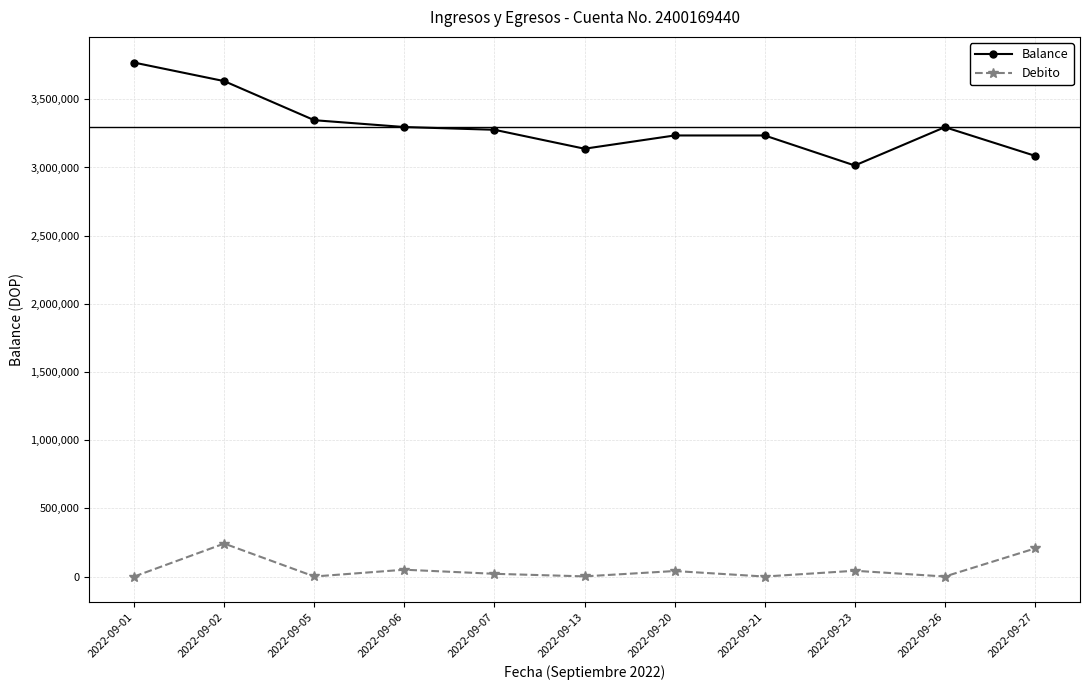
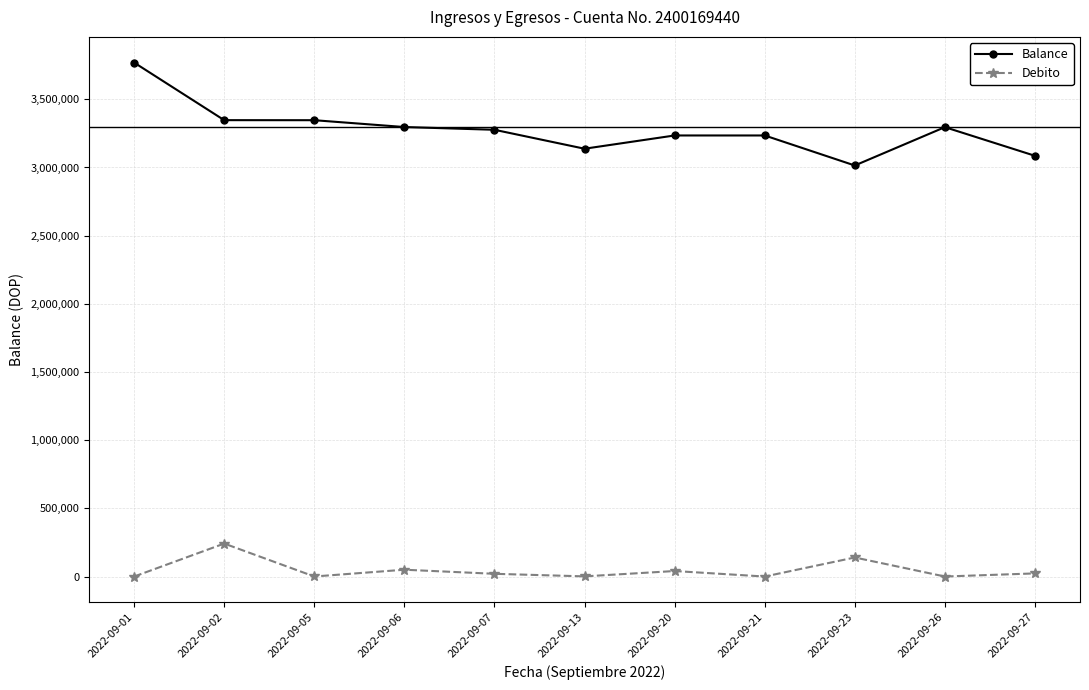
  {
    "Balance": {
      "2022-09-01": "3,770,000",
-     "2022-09-02": "3,630,000",
+     "2022-09-02": "3,350,000",
      "2022-09-05": "3,350,000",
      "2022-09-06": "3,300,000",
      "2022-09-07": "3,280,000",
      "2022-09-13": "3,140,000",
      "2022-09-20": "3,230,000",
      "2022-09-21": "3,230,000",
      "2022-09-23": "3,010,000",
      "2022-09-26": "3,300,000",
      "2022-09-27": "3,090,000"
    },
    "Debito": {
      "2022-09-01": "0",
      "2022-09-02": "240,000",
      "2022-09-05": "0",
      "2022-09-06": "50,000",
      "2022-09-07": "20,000",
      "2022-09-13": "0",
      "2022-09-20": "40,000",
      "2022-09-21": "0",
-     "2022-09-23": "40,000",
+     "2022-09-23": "140,000",
      "2022-09-26": "0",
-     "2022-09-27": "210,000"
+     "2022-09-27": "20,000"
    }
  }
